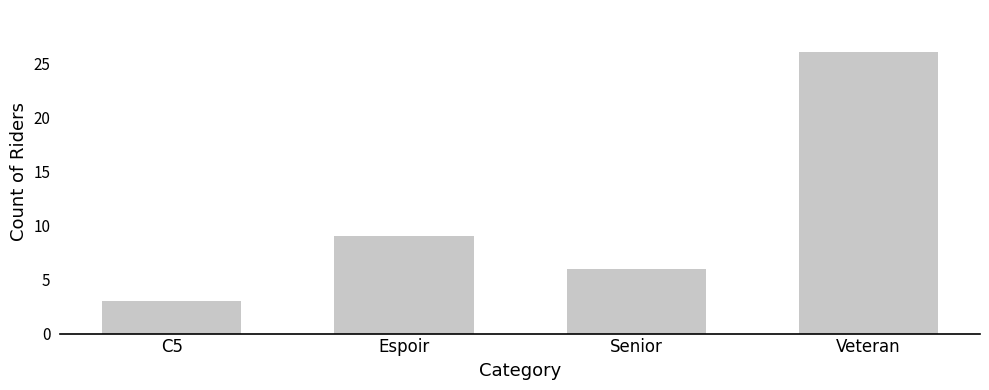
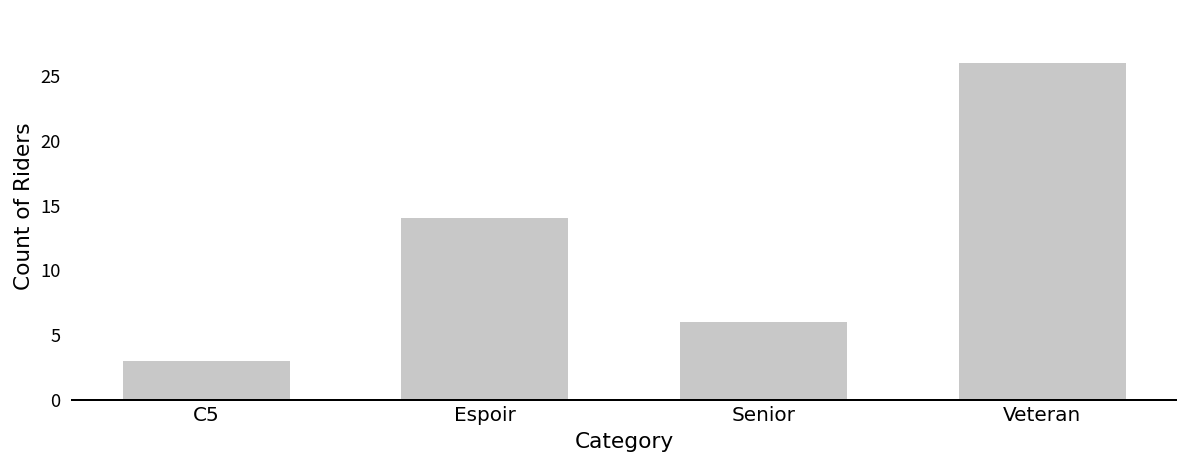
  {
    "C5": 3,
-   "Espoir": 9,
+   "Espoir": 14,
    "Senior": 6,
    "Veteran": 26
  }
